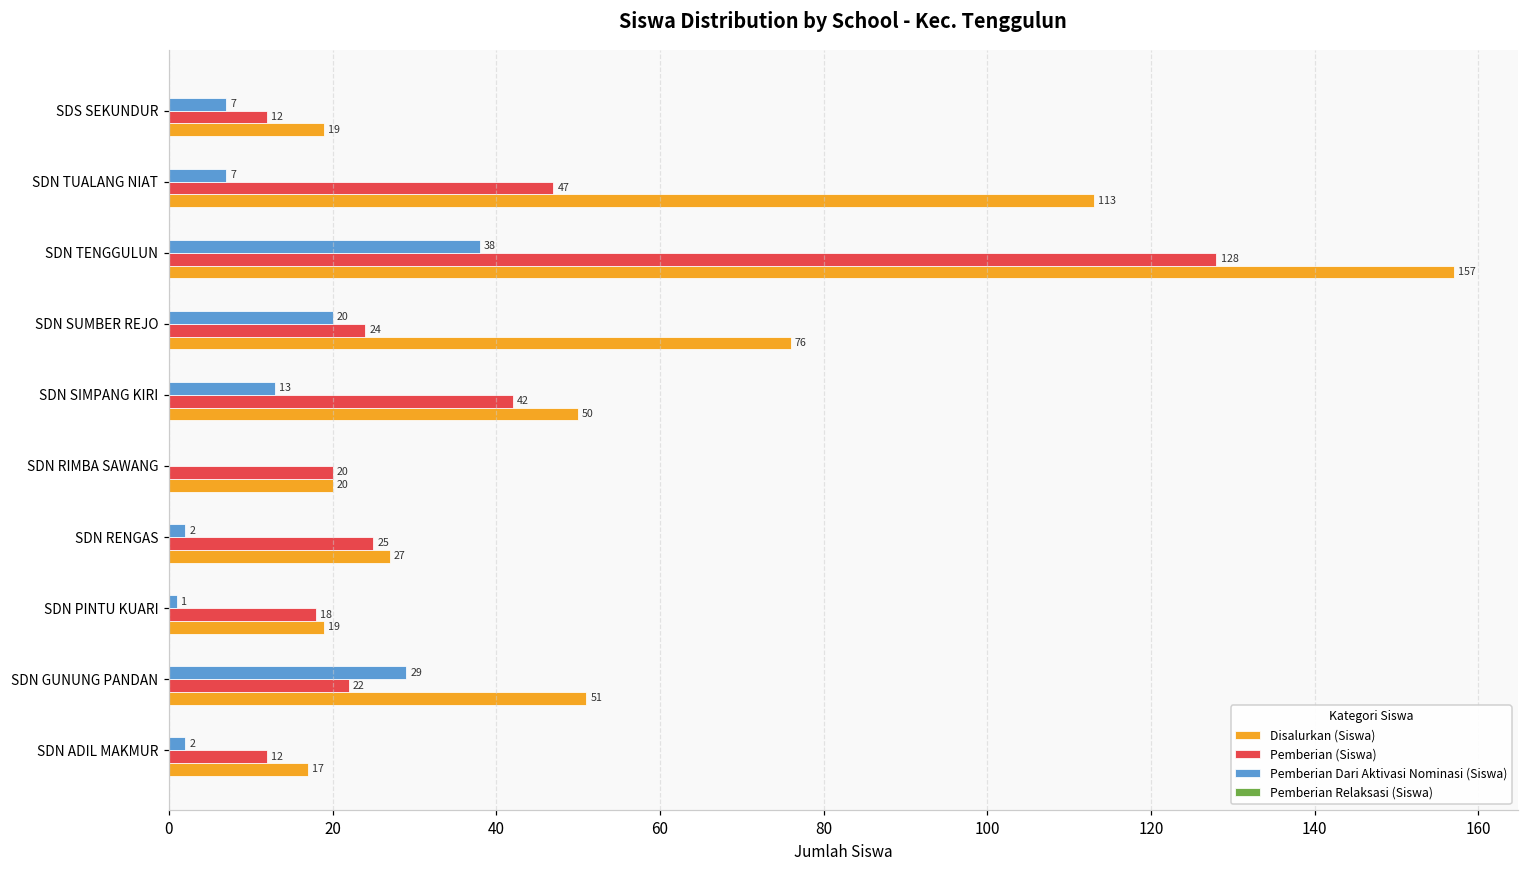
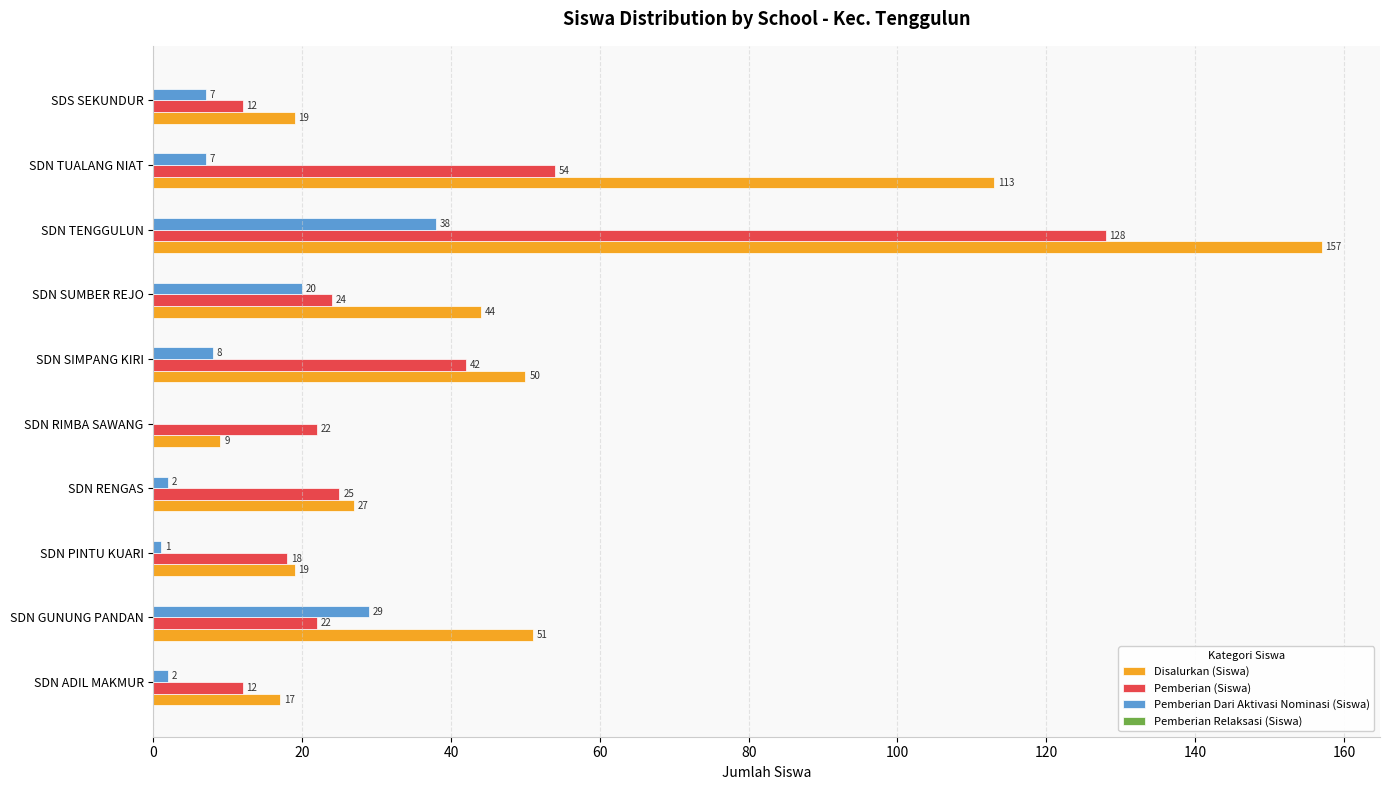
  {
    "Disalurkan (Siswa)": {
      "SDS SEKUNDUR": 19,
      "SDN TUALANG NIAT": 113,
      "SDN TENGGULUN": 157,
-     "SDN SUMBER REJO": 76,
+     "SDN SUMBER REJO": 44,
      "SDN SIMPANG KIRI": 50,
-     "SDN RIMBA SAWANG": 20,
+     "SDN RIMBA SAWANG": 9,
      "SDN RENGAS": 27,
      "SDN PINTU KUARI": 19,
      "SDN GUNUNG PANDAN": 51,
      "SDN ADIL MAKMUR": 17
    },
    "Pemberian (Siswa)": {
      "SDS SEKUNDUR": 12,
-     "SDN TUALANG NIAT": 47,
+     "SDN TUALANG NIAT": 54,
      "SDN TENGGULUN": 128,
      "SDN SUMBER REJO": 24,
      "SDN SIMPANG KIRI": 42,
-     "SDN RIMBA SAWANG": 20,
+     "SDN RIMBA SAWANG": 22,
      "SDN RENGAS": 25,
      "SDN PINTU KUARI": 18,
      "SDN GUNUNG PANDAN": 22,
      "SDN ADIL MAKMUR": 12
    },
    "Pemberian Dari Aktivasi Nominasi (Siswa)": {
      "SDS SEKUNDUR": 7,
      "SDN TUALANG NIAT": 7,
      "SDN TENGGULUN": 38,
      "SDN SUMBER REJO": 20,
-     "SDN SIMPANG KIRI": 13,
+     "SDN SIMPANG KIRI": 8,
      "SDN RENGAS": 2,
      "SDN PINTU KUARI": 1,
      "SDN GUNUNG PANDAN": 29,
      "SDN ADIL MAKMUR": 2
    },
    "Pemberian Relaksasi (Siswa)": {
      "SDS SEKUNDUR": 0,
      "SDN TUALANG NIAT": 0,
      "SDN TENGGULUN": 0,
      "SDN SUMBER REJO": 0,
      "SDN SIMPANG KIRI": 0,
      "SDN RIMBA SAWANG": 0,
      "SDN RENGAS": 0,
      "SDN PINTU KUARI": 0,
      "SDN GUNUNG PANDAN": 0,
      "SDN ADIL MAKMUR": 0
    }
  }
